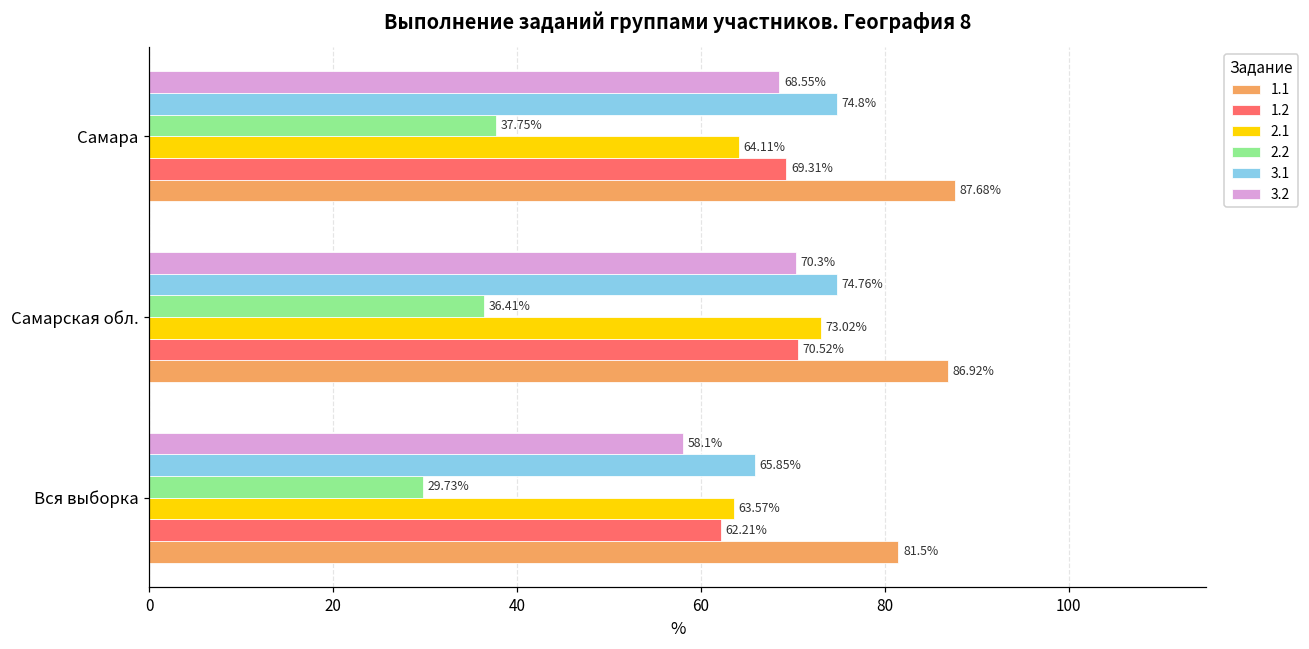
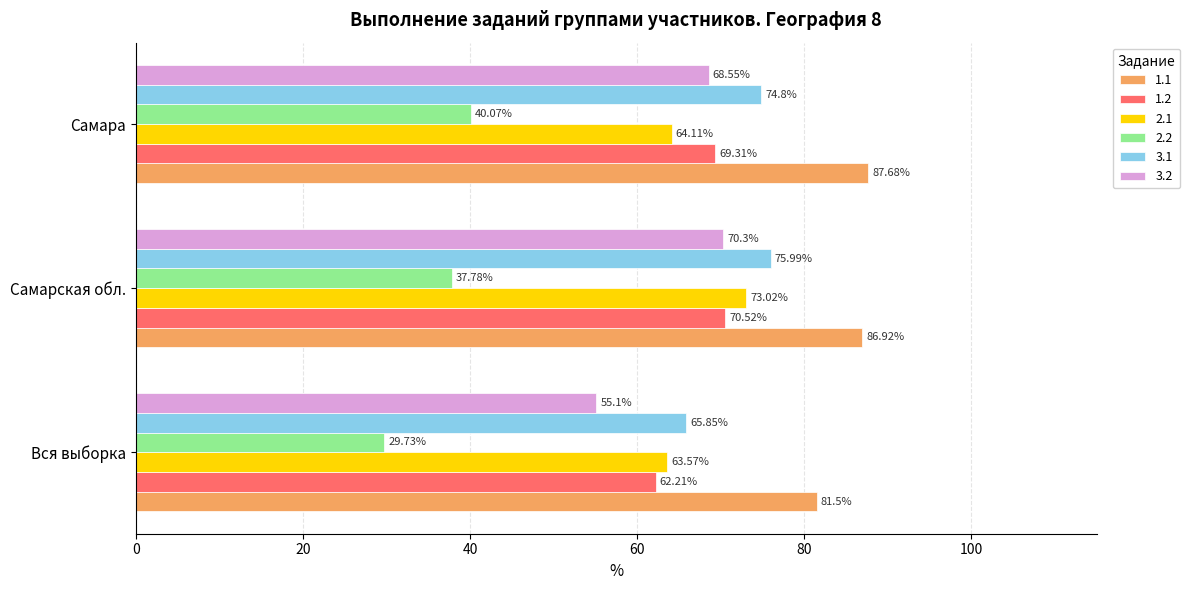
  {
    "2.1": {
      "Самара": "64.11%",
      "Самарская обл.": "73.02%",
      "Вся выборка": "63.57%"
    },
    "2.2": {
-     "Самара": "37.75%",
-     "Самарская обл.": "36.41%",
+     "Самара": "40.07%",
+     "Самарская обл.": "37.78%",
      "Вся выборка": "29.73%"
    },
    "3.1": {
      "Самара": "74.8%",
-     "Самарская обл.": "74.76%",
+     "Самарская обл.": "75.99%",
      "Вся выборка": "65.85%"
    },
    "3.2": {
      "Самара": "68.55%",
      "Самарская обл.": "70.3%",
-     "Вся выборка": "58.1%"
+     "Вся выборка": "55.1%"
    }
  }
